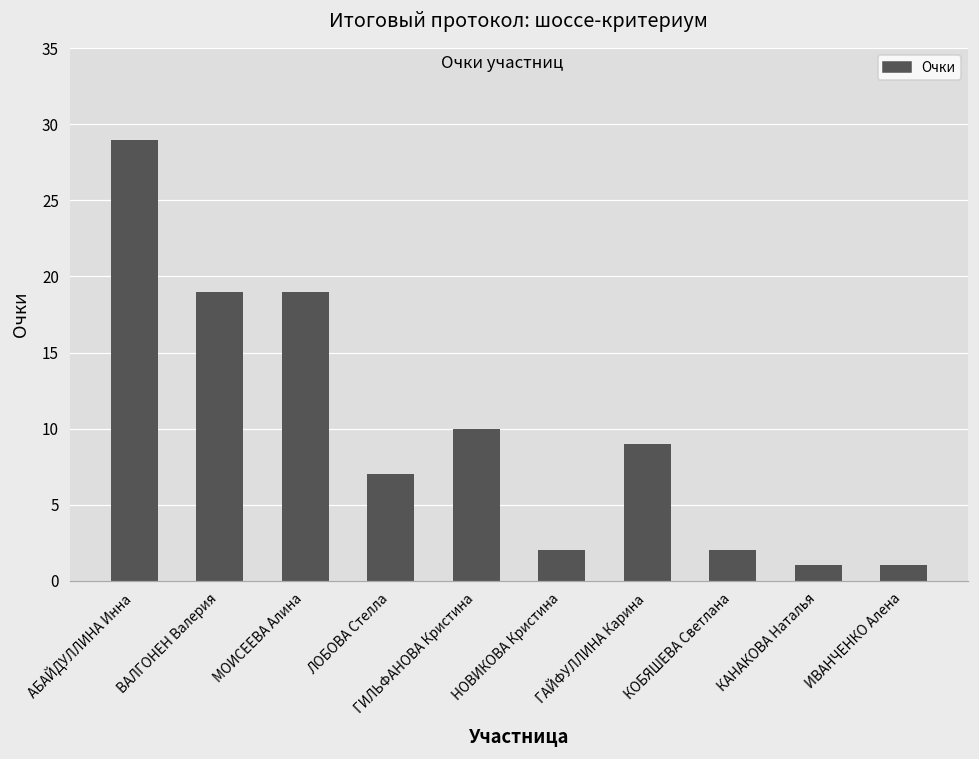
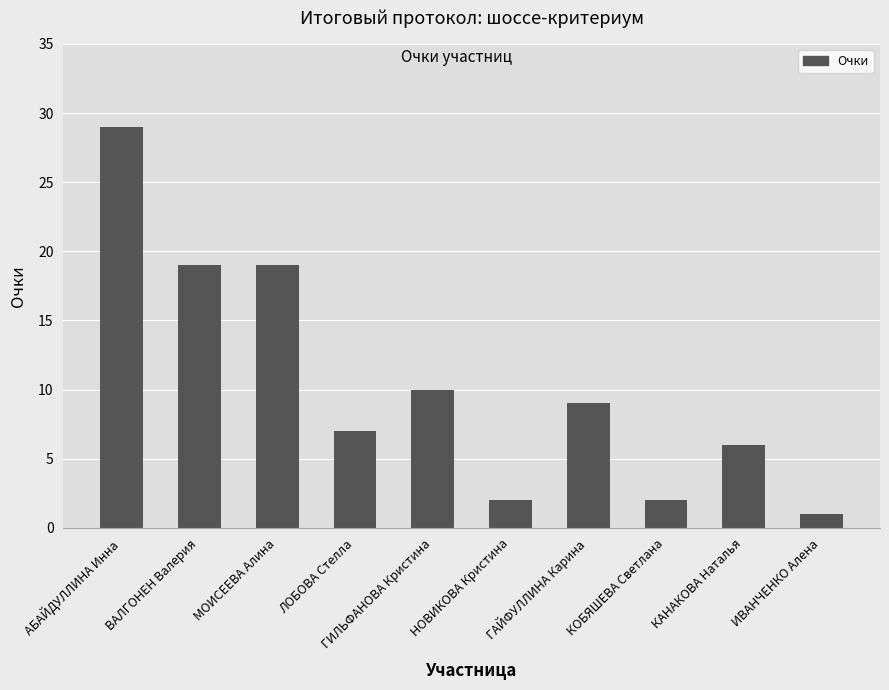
  {
    "АБАЙДУЛЛИНА Инна": 29,
    "ВАЛГОНЕН Валерия": 19,
    "МОИСЕЕВА Алина": 19,
    "ЛОБОВА Стелла": 7,
    "ГИЛЬФАНОВА Кристина": 10,
    "НОВИКОВА Кристина": 2,
    "ГАЙФУЛЛИНА Карина": 9,
    "КОБЯШЕВА Светлана": 2,
-   "КАНАКОВА Наталья": 1,
+   "КАНАКОВА Наталья": 6,
    "ИВАНЧЕНКО Алена": 1
  }
